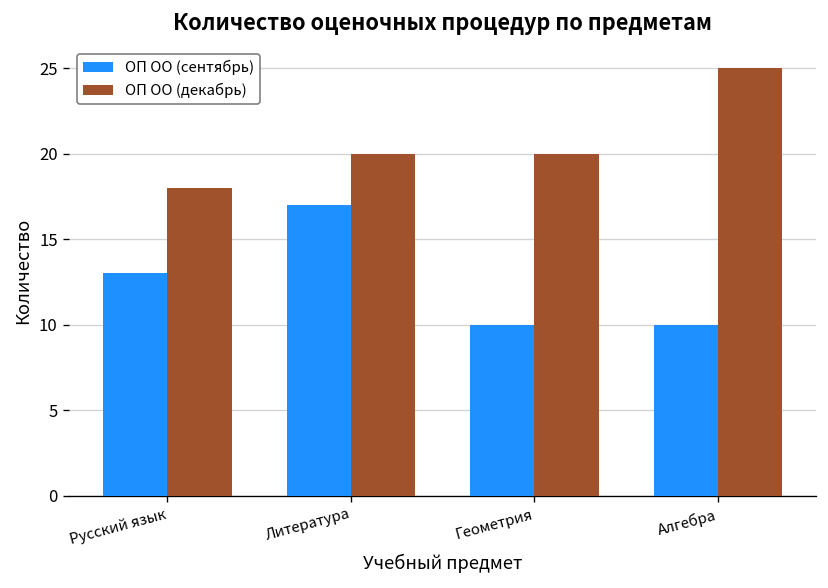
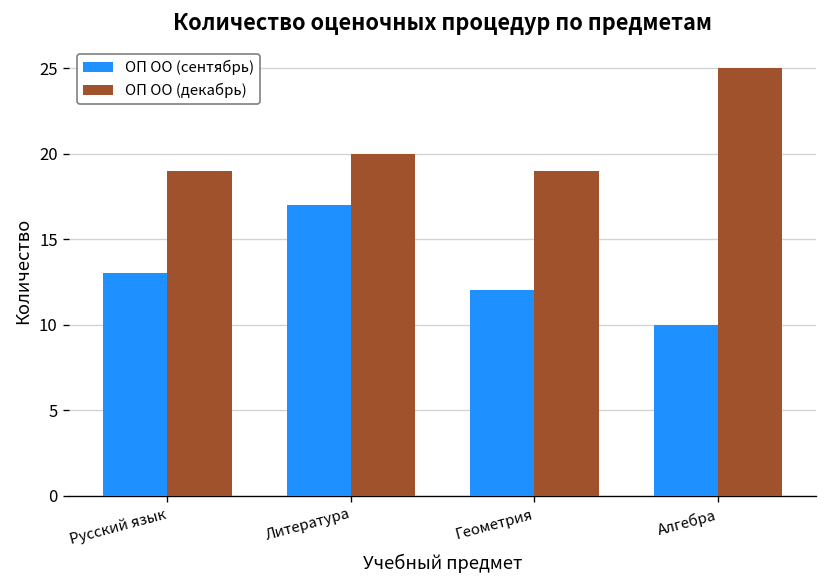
  {
    "ОП ОО (сентябрь)": {
      "Русский язык": 13,
      "Литература": 17,
-     "Геометрия": 10,
+     "Геометрия": 12,
      "Алгебра": 10
    },
    "ОП ОО (декабрь)": {
-     "Русский язык": 18,
+     "Русский язык": 19,
      "Литература": 20,
-     "Геометрия": 20,
+     "Геометрия": 19,
      "Алгебра": 25
    }
  }
